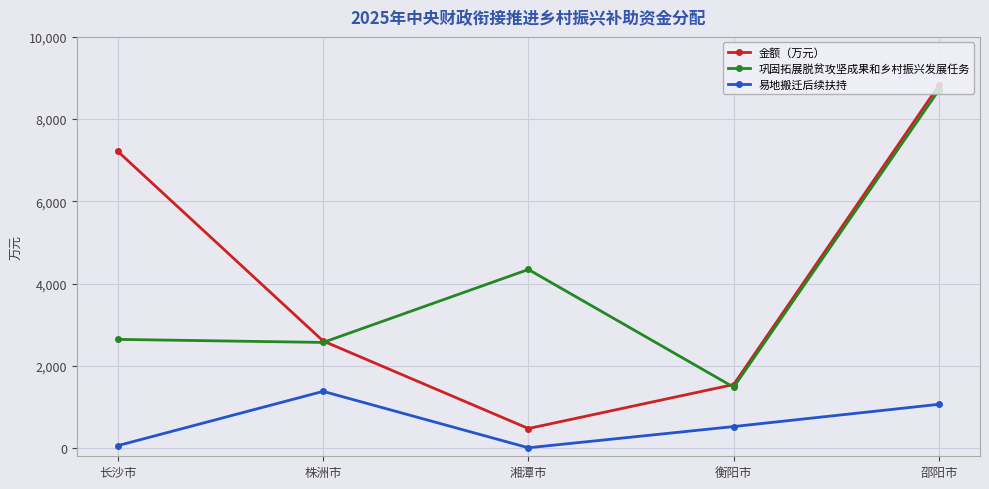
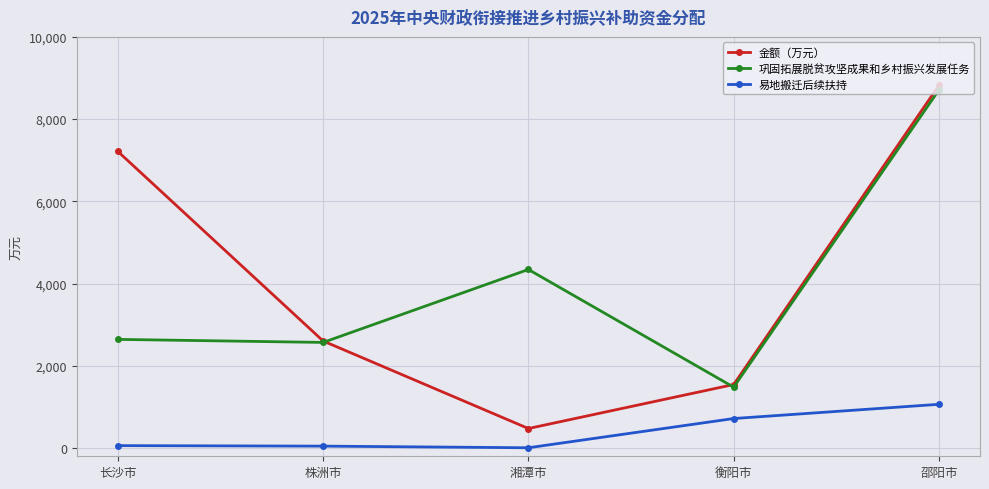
  {
    "金额（万元）": {
      "长沙市": "7,200",
      "湘潭市": "500",
      "衡阳市": "1,500"
    },
    "巩固拓展脱贫攻坚成果和乡村振兴发展任务": {
      "长沙市": "2,600",
      "湘潭市": "4,300",
      "衡阳市": "1,500"
    },
    "易地搬迁后续扶持": {
      "长沙市": "100",
-     "株洲市": "1,400",
+     "株洲市": "0",
      "湘潭市": "0",
-     "衡阳市": "500",
+     "衡阳市": "700",
      "邵阳市": "1,100"
    }
  }
